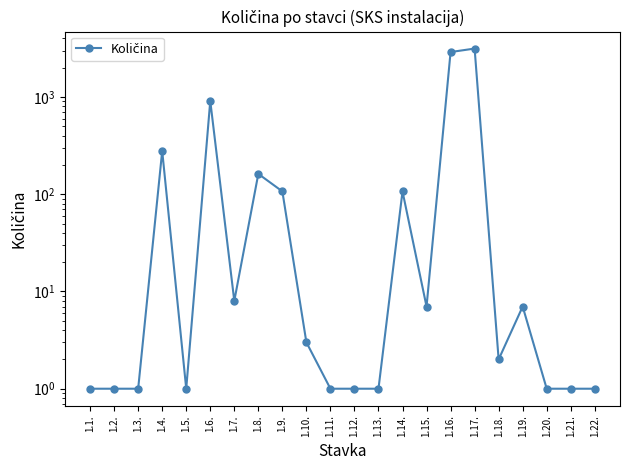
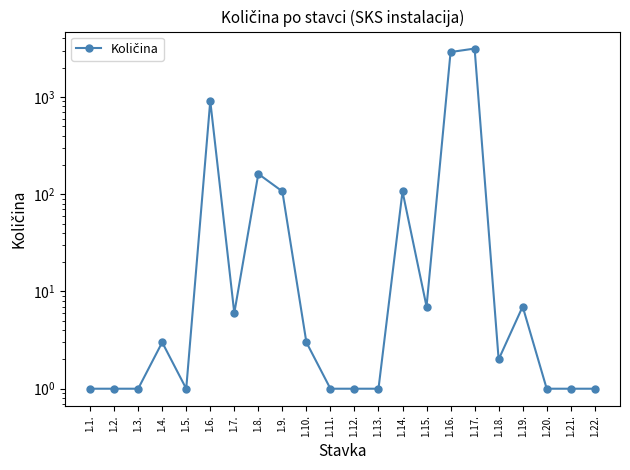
  {
    "1.1.": 1,
    "1.2.": 1,
    "1.3.": 1,
-   "1.4.": 280,
+   "1.4.": 3,
    "1.5.": 1,
    "1.6.": 900,
-   "1.7.": 8,
+   "1.7.": 6,
    "1.8.": 160,
    "1.9.": 110,
    "1.10.": 3,
    "1.11.": 1,
    "1.12.": 1,
    "1.13.": 1,
    "1.14.": 110,
    "1.15.": 7,
    "1.16.": 2900,
    "1.17.": 3200,
    "1.18.": 2,
    "1.19.": 7,
    "1.20.": 1,
    "1.21.": 1,
    "1.22.": 1
  }
